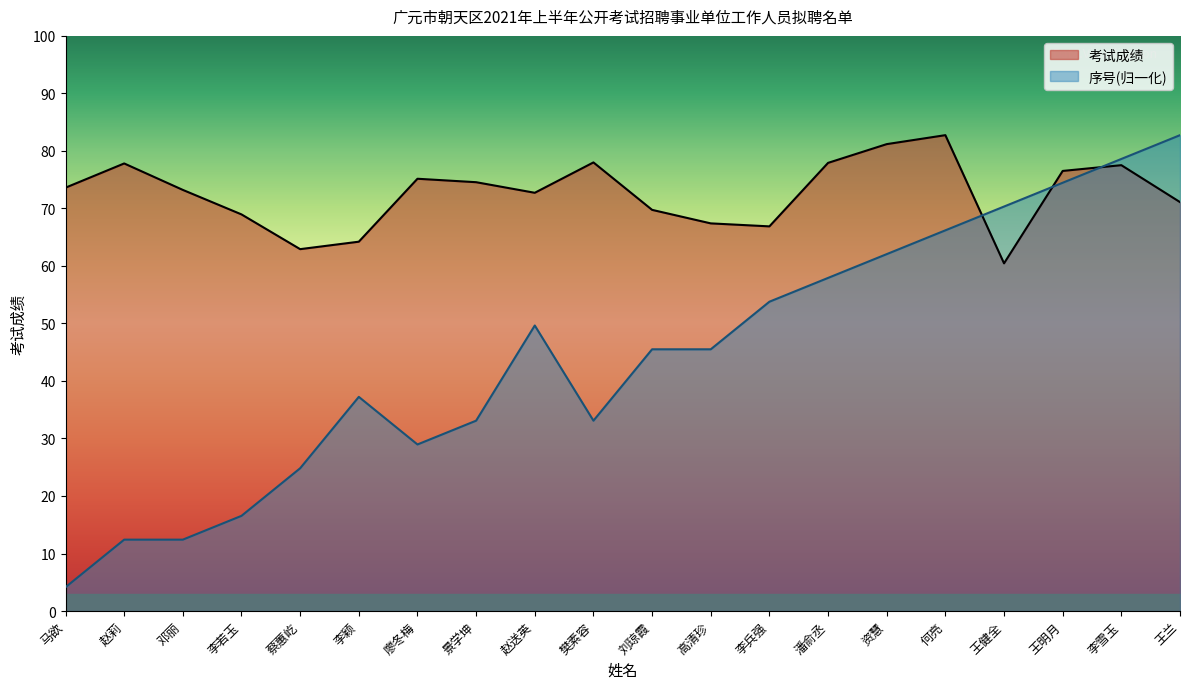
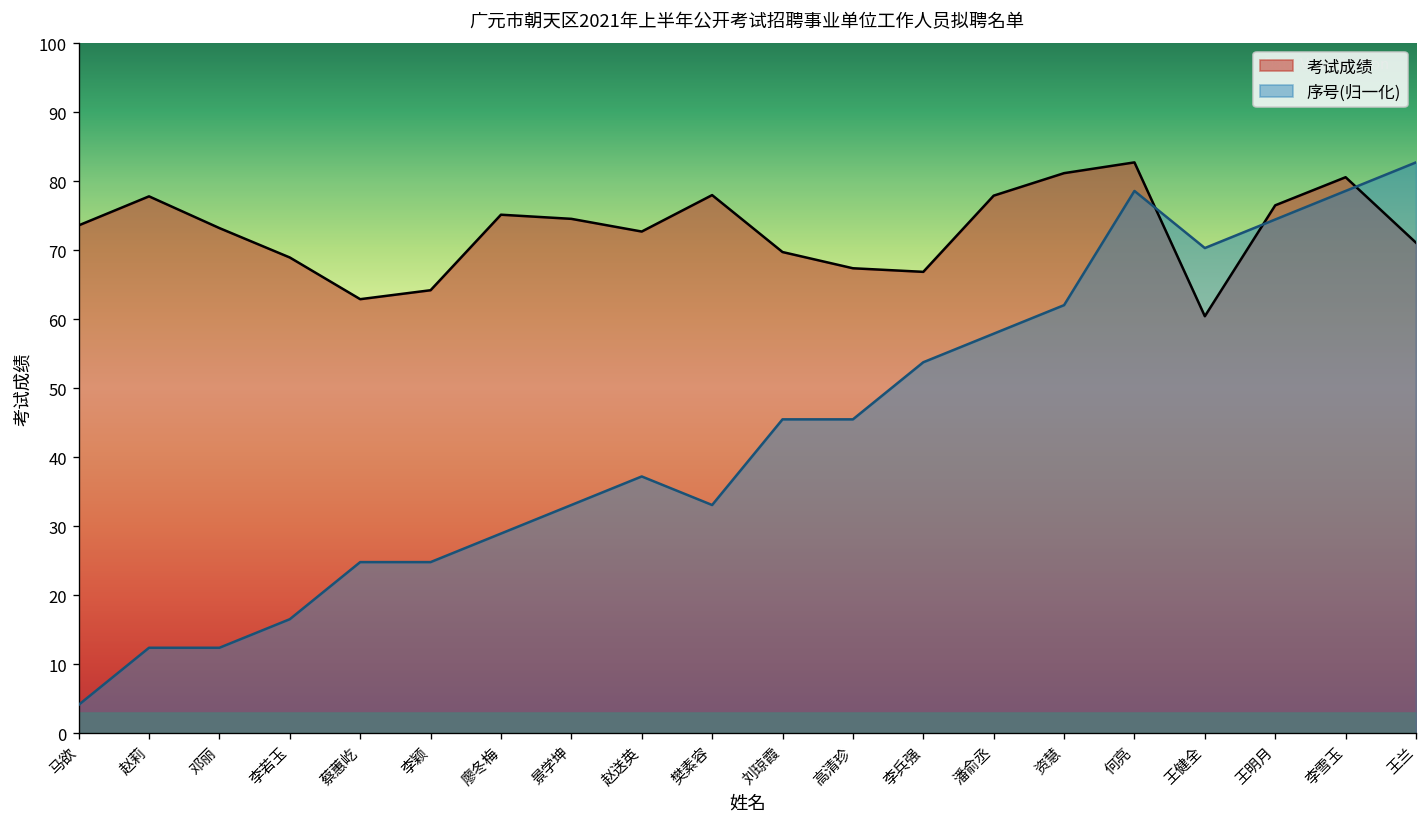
  {
    "考试成绩": {
      "马欲": 74,
      "赵莉": 78,
      "邓丽": 73,
      "李若玉": 69,
      "蔡蕙屹": 63,
      "李颖": 64,
      "廖冬梅": 75,
      "景学坤": 75,
      "赵送英": 73,
      "樊素容": 78,
      "刘琼霞": 70,
      "高清珍": 67,
      "李兵强": 67,
      "潘俞丞": 78,
      "资慧": 81,
      "何亮": 83,
      "王健全": 60,
      "王明月": 77,
-     "李雪玉": 78,
+     "李雪玉": 81,
      "王兰": 71
    },
    "序号(归一化)": {
      "马欲": 4,
      "赵莉": 12,
      "邓丽": 12,
      "李若玉": 17,
      "蔡蕙屹": 25,
-     "李颖": 37,
+     "李颖": 25,
      "廖冬梅": 29,
      "景学坤": 33,
-     "赵送英": 50,
+     "赵送英": 37,
      "樊素容": 33,
      "刘琼霞": 46,
      "高清珍": 46,
      "李兵强": 54,
      "潘俞丞": 58,
      "资慧": 62,
-     "何亮": 66,
+     "何亮": 79,
      "王健全": 70,
      "王明月": 74,
      "李雪玉": 79,
      "王兰": 83
    }
  }
